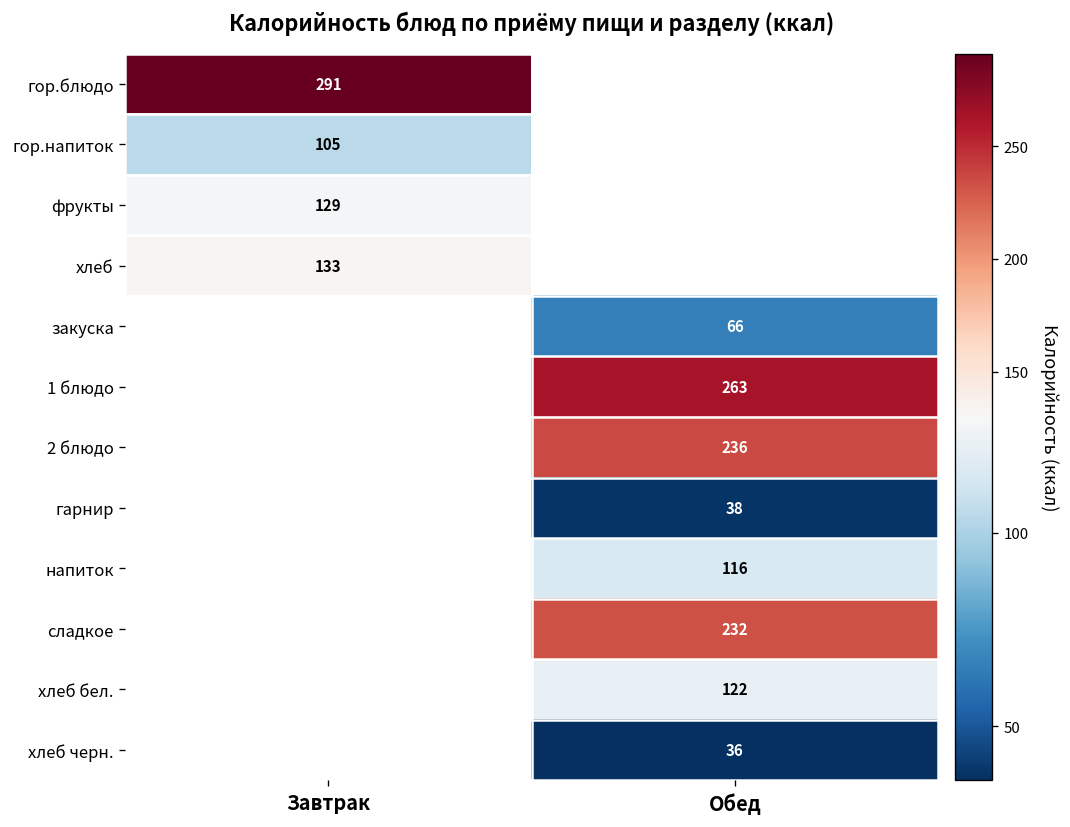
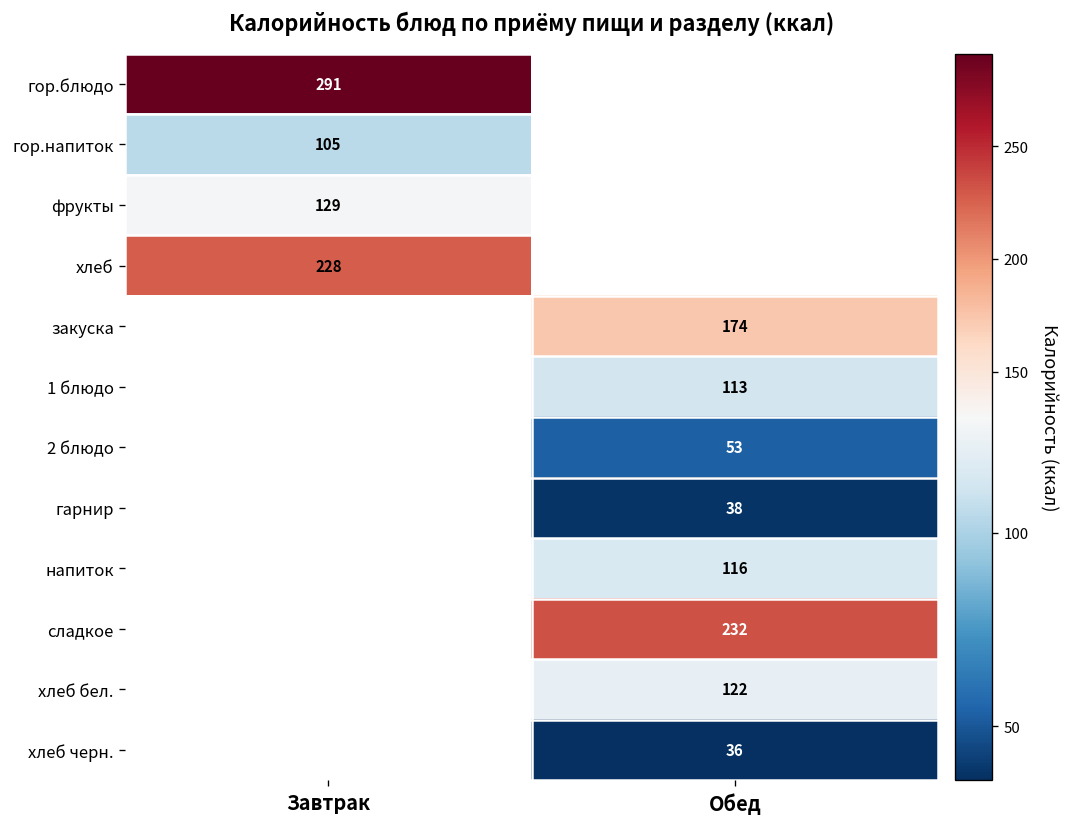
  {
    "гор.блюдо": {
      "Завтрак": 291
    },
    "гор.напиток": {
      "Завтрак": 105
    },
    "фрукты": {
      "Завтрак": 129
    },
    "хлеб": {
-     "Завтрак": 133
+     "Завтрак": 228
    },
    "закуска": {
-     "Обед": 66
+     "Обед": 174
    },
    "1 блюдо": {
-     "Обед": 263
+     "Обед": 113
    },
    "2 блюдо": {
-     "Обед": 236
+     "Обед": 53
    },
    "гарнир": {
      "Обед": 38
    },
    "напиток": {
      "Обед": 116
    },
    "сладкое": {
      "Обед": 232
    },
    "хлеб бел.": {
      "Обед": 122
    },
    "хлеб черн.": {
      "Обед": 36
    }
  }
